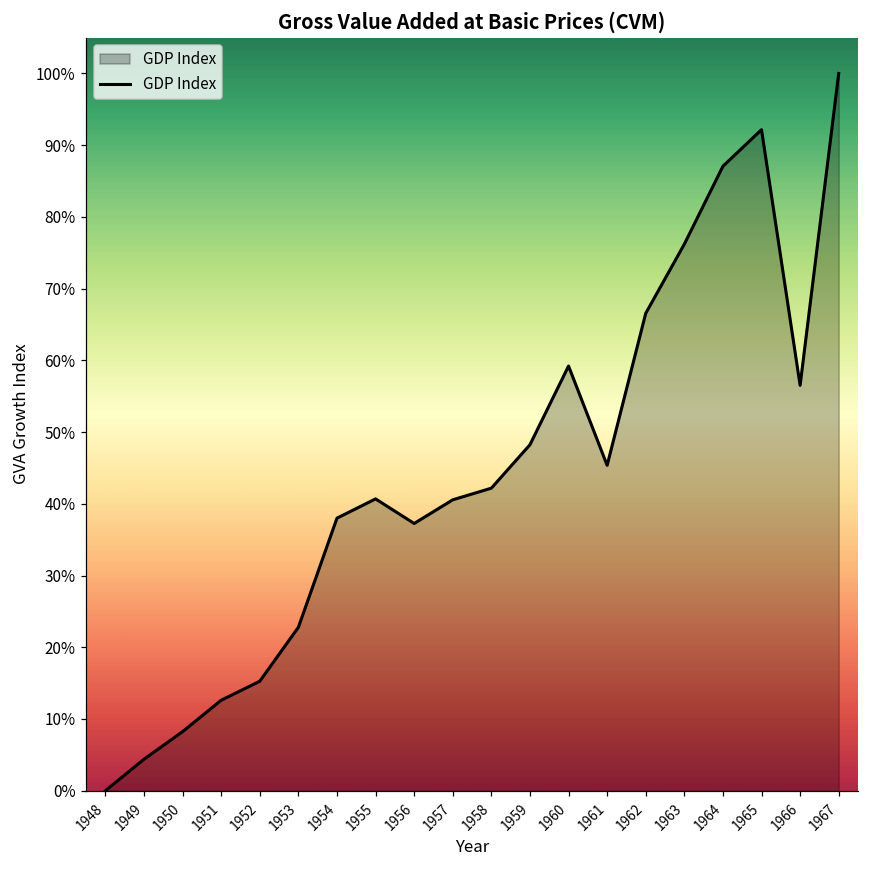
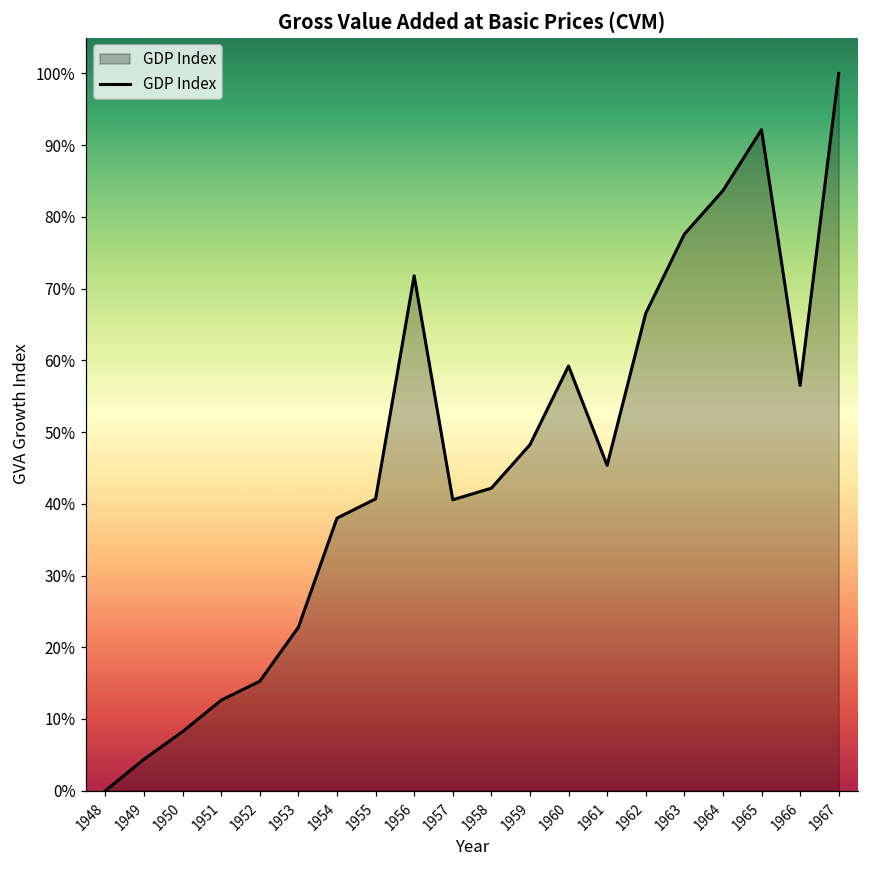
  {
    "1948": "0%",
    "1949": "4%",
    "1950": "8%",
    "1951": "13%",
    "1952": "15%",
    "1953": "23%",
    "1954": "38%",
    "1955": "41%",
-   "1956": "37%",
+   "1956": "72%",
    "1957": "41%",
    "1958": "42%",
    "1959": "48%",
    "1960": "59%",
    "1961": "45%",
    "1962": "67%",
-   "1963": "76%",
-   "1964": "87%",
+   "1963": "78%",
+   "1964": "84%",
    "1965": "92%",
    "1966": "57%",
    "1967": "100%"
  }
